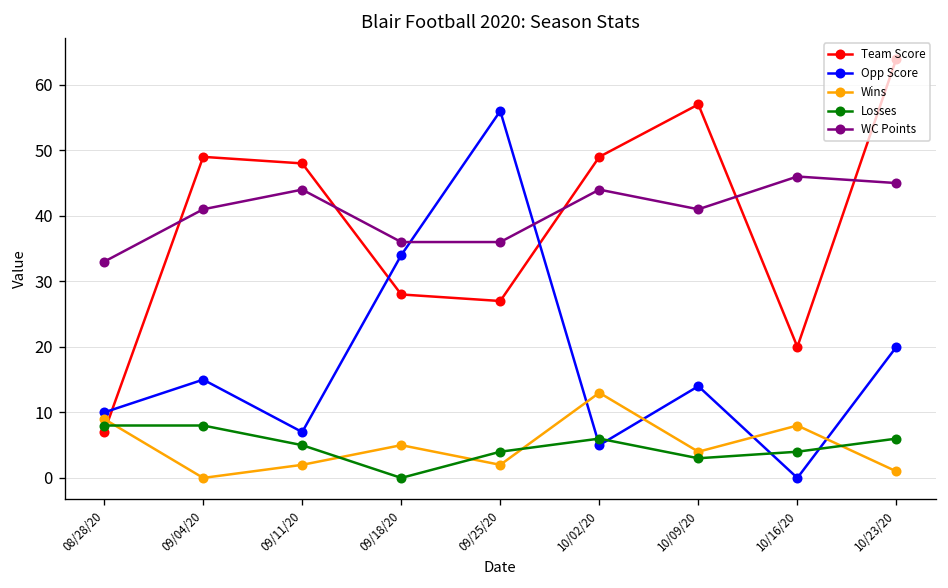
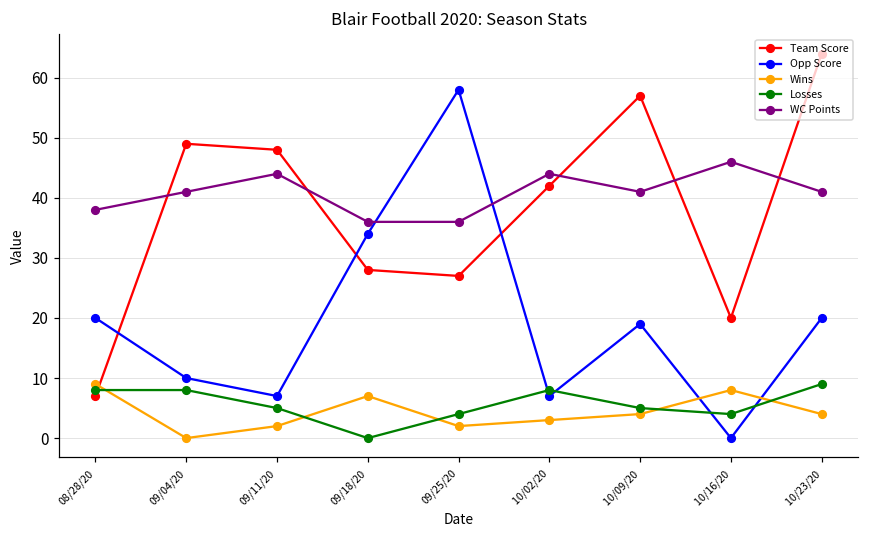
  {
    "Team Score": {
      "08/28/20": 7,
      "09/04/20": 49,
      "09/11/20": 48,
      "09/18/20": 28,
      "09/25/20": 27,
-     "10/02/20": 49,
+     "10/02/20": 42,
      "10/09/20": 57,
      "10/16/20": 20
    },
    "Opp Score": {
-     "08/28/20": 10,
-     "09/04/20": 15,
+     "08/28/20": 20,
+     "09/04/20": 10,
      "09/11/20": 7,
      "09/18/20": 34,
-     "09/25/20": 56,
-     "10/02/20": 5,
-     "10/09/20": 14,
+     "09/25/20": 58,
+     "10/02/20": 7,
+     "10/09/20": 19,
      "10/16/20": 0,
      "10/23/20": 20
    },
    "Wins": {
      "08/28/20": 9,
      "09/04/20": 0,
      "09/11/20": 2,
-     "09/18/20": 5,
+     "09/18/20": 7,
      "09/25/20": 2,
-     "10/02/20": 13,
+     "10/02/20": 3,
      "10/09/20": 4,
      "10/16/20": 8,
-     "10/23/20": 1
+     "10/23/20": 4
    },
    "Losses": {
      "08/28/20": 8,
      "09/04/20": 8,
      "09/11/20": 5,
      "09/18/20": 0,
      "09/25/20": 4,
-     "10/02/20": 6,
-     "10/09/20": 3,
+     "10/02/20": 8,
+     "10/09/20": 5,
      "10/16/20": 4,
-     "10/23/20": 6
+     "10/23/20": 9
    },
    "WC Points": {
-     "08/28/20": 33,
+     "08/28/20": 38,
      "09/04/20": 41,
      "09/11/20": 44,
      "09/18/20": 36,
      "09/25/20": 36,
      "10/02/20": 44,
      "10/09/20": 41,
      "10/16/20": 46,
-     "10/23/20": 45
+     "10/23/20": 41
    }
  }
